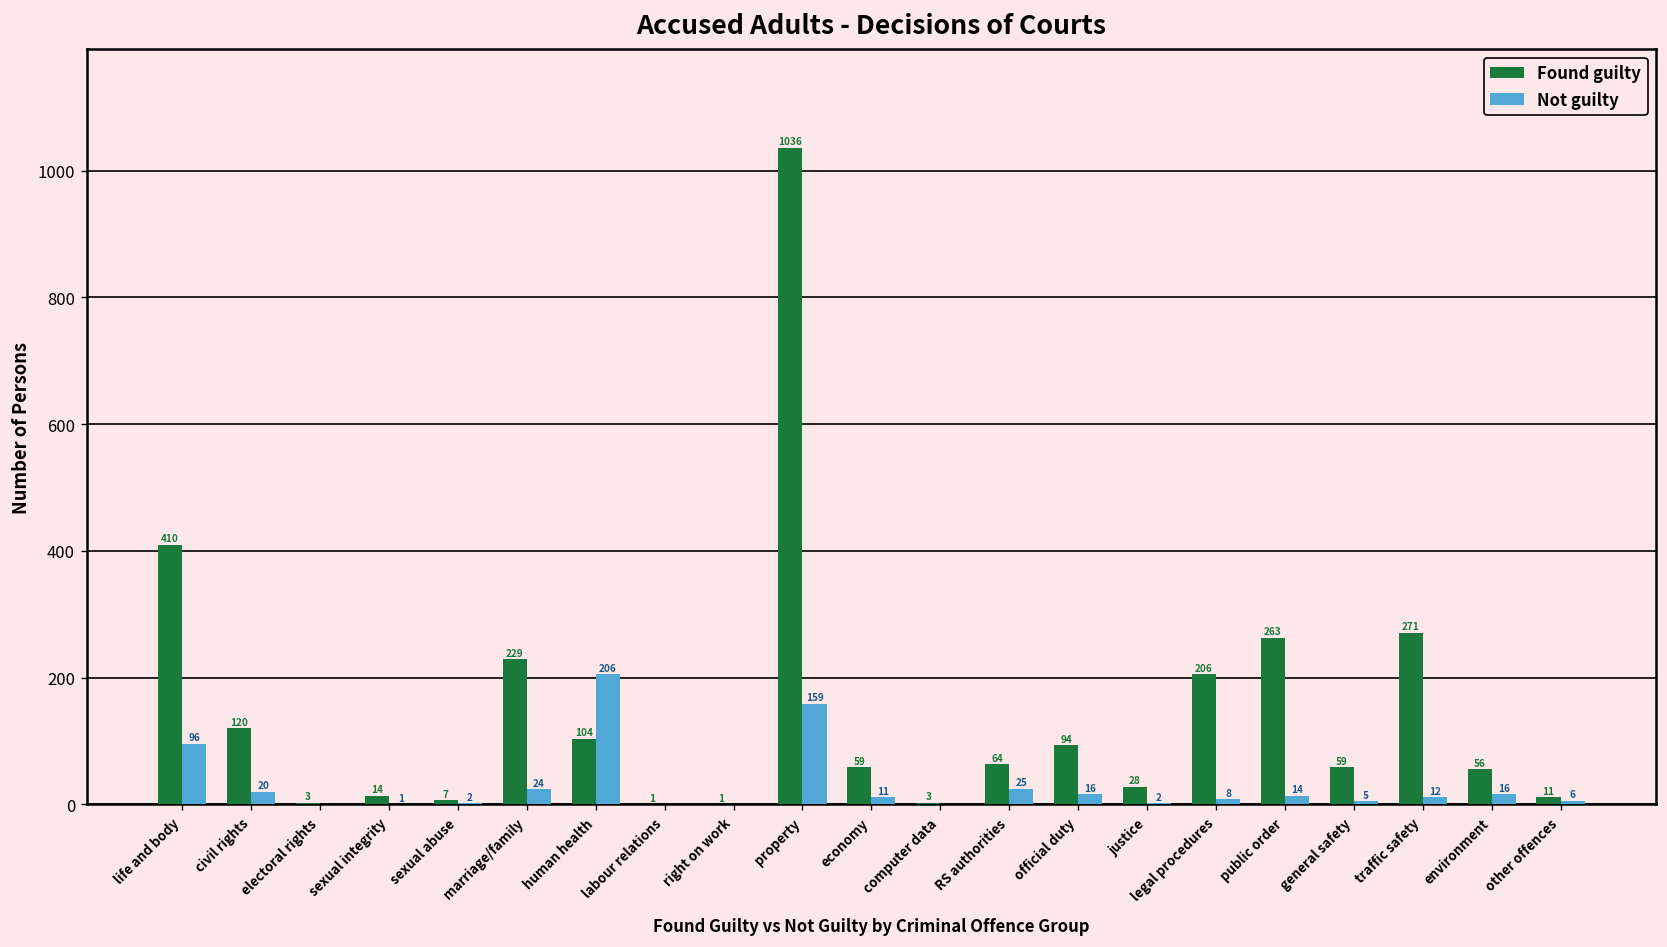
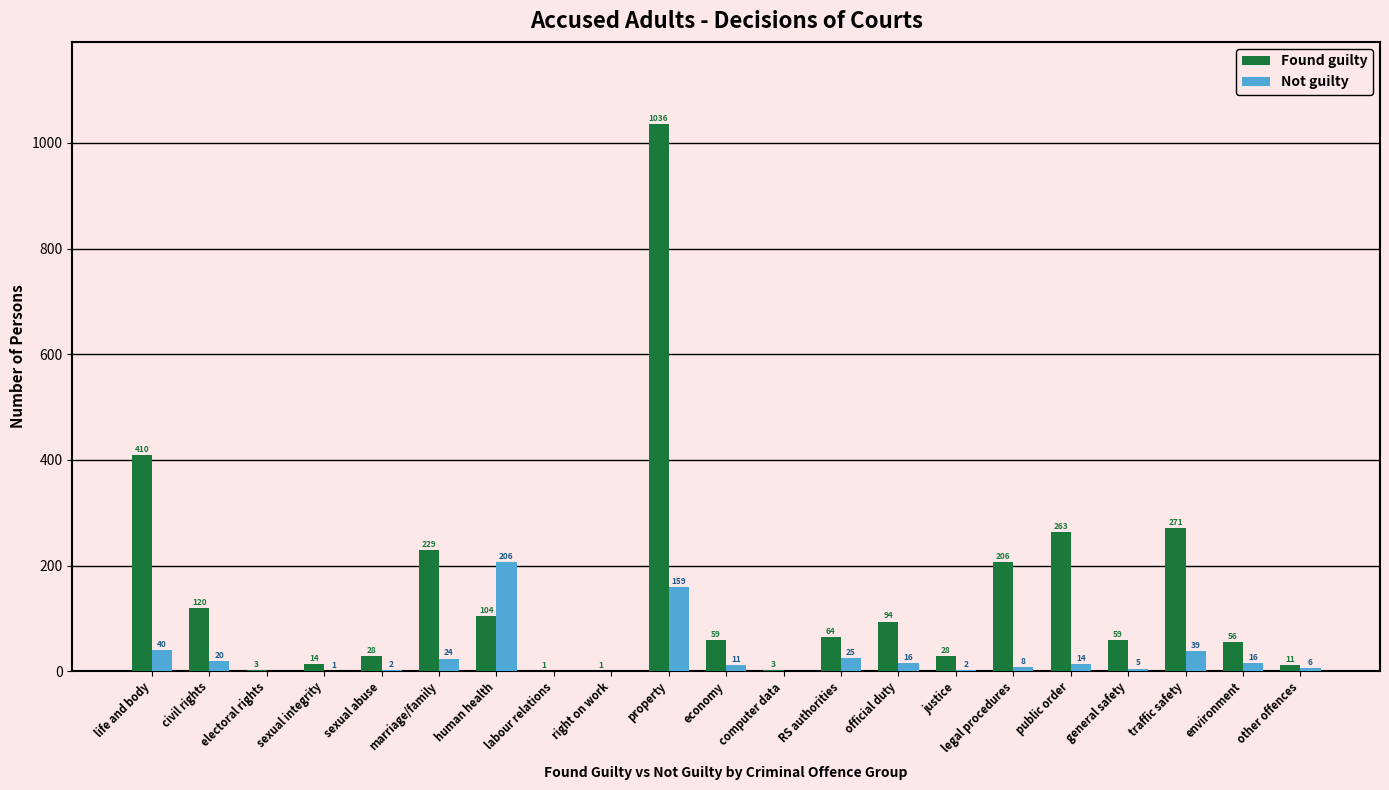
  {
    "Found guilty": {
      "life and body": 410,
      "civil rights": 120,
      "electoral rights": 3,
      "sexual integrity": 14,
-     "sexual abuse": 7,
+     "sexual abuse": 28,
      "marriage/family": 229,
      "human health": 104,
      "labour relations": 1,
      "right on work": 1,
      "property": 1036,
      "economy": 59,
      "computer data": 3,
      "RS authorities": 64,
      "official duty": 94,
      "justice": 28,
      "legal procedures": 206,
      "public order": 263,
      "general safety": 59,
      "traffic safety": 271,
      "environment": 56,
      "other offences": 11
    },
    "Not guilty": {
-     "life and body": 96,
+     "life and body": 40,
      "civil rights": 20,
      "sexual integrity": 1,
      "sexual abuse": 2,
      "marriage/family": 24,
      "human health": 206,
      "property": 159,
      "economy": 11,
      "RS authorities": 25,
      "official duty": 16,
      "justice": 2,
      "legal procedures": 8,
      "public order": 14,
      "general safety": 5,
-     "traffic safety": 12,
+     "traffic safety": 39,
      "environment": 16,
      "other offences": 6
    }
  }
